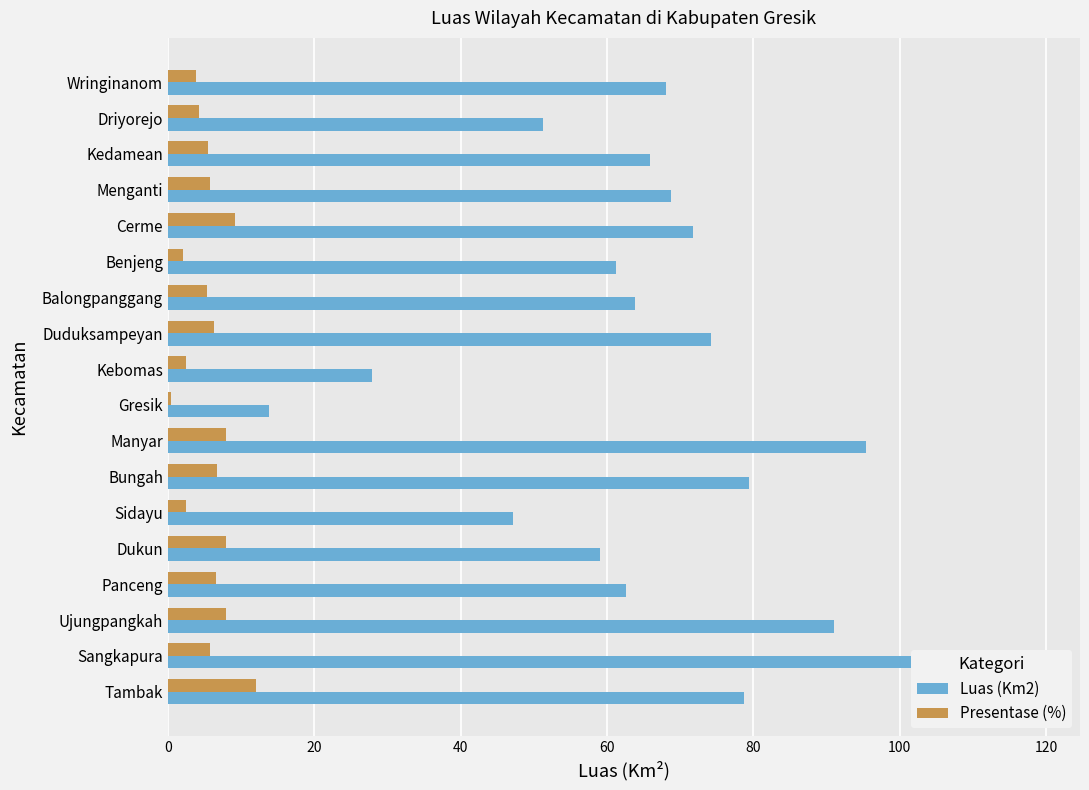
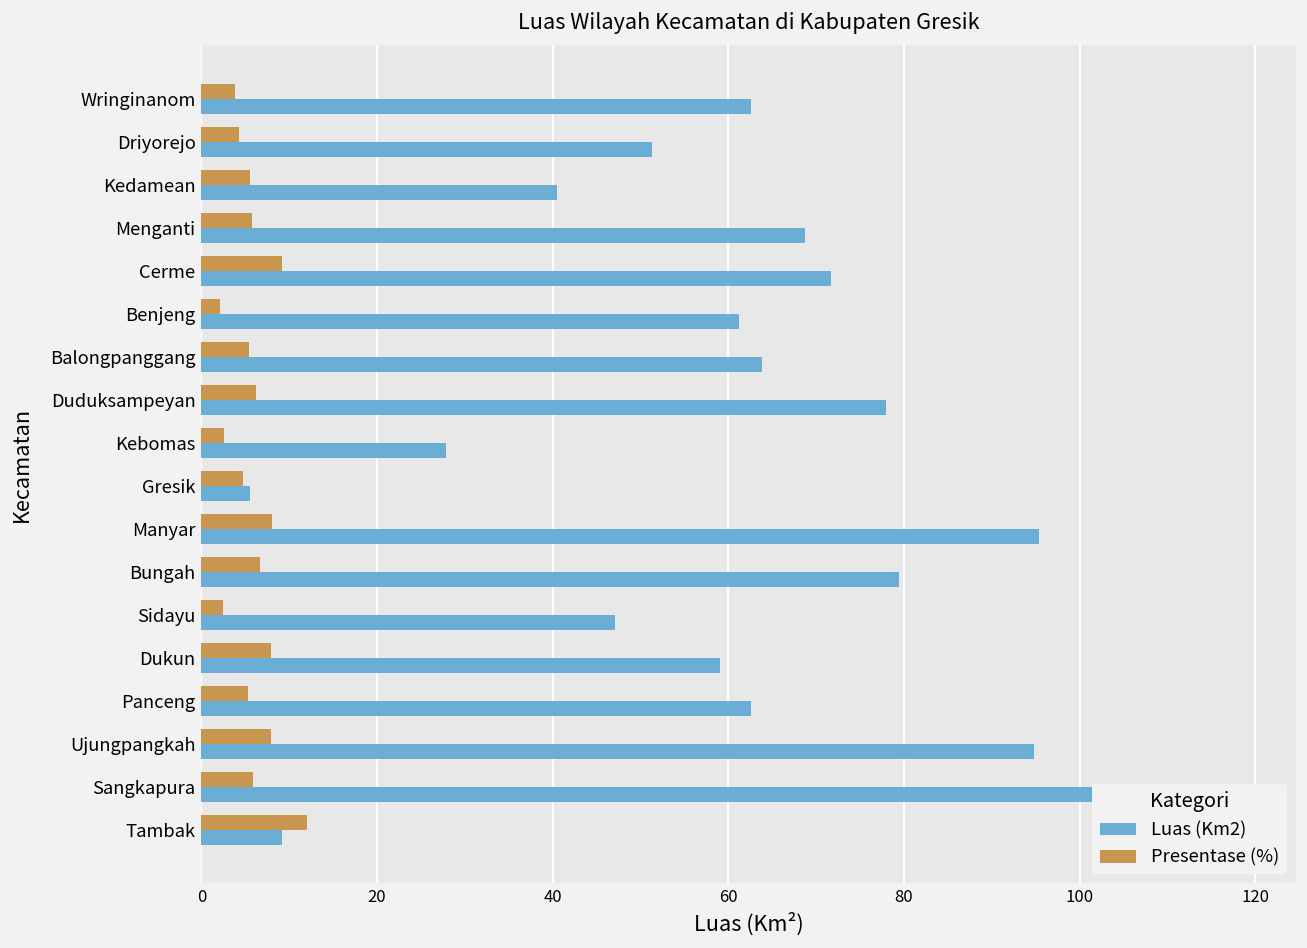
  {
    "Luas (Km2)": {
-     "Wringinanom": 68,
+     "Wringinanom": 63,
      "Driyorejo": 51,
-     "Kedamean": 66,
+     "Kedamean": 40,
      "Menganti": 69,
      "Cerme": 72,
      "Benjeng": 61,
      "Balongpanggang": 64,
-     "Duduksampeyan": 74,
+     "Duduksampeyan": 78,
      "Kebomas": 28,
-     "Gresik": 14,
+     "Gresik": 6,
      "Manyar": 95,
      "Bungah": 79,
      "Sidayu": 47,
      "Dukun": 59,
      "Panceng": 63,
-     "Ujungpangkah": 91,
-     "Tambak": 79
+     "Ujungpangkah": 95,
+     "Tambak": 9
    },
    "Presentase (%)": {
      "Wringinanom": 4,
      "Driyorejo": 4,
      "Kedamean": 6,
      "Menganti": 6,
      "Cerme": 9,
      "Benjeng": 2,
      "Balongpanggang": 5,
      "Duduksampeyan": 6,
      "Kebomas": 3,
-     "Gresik": 0,
+     "Gresik": 5,
      "Manyar": 8,
      "Bungah": 7,
      "Sidayu": 2,
      "Dukun": 8,
-     "Panceng": 7,
+     "Panceng": 5,
      "Ujungpangkah": 8,
      "Sangkapura": 6,
      "Tambak": 12
    }
  }
